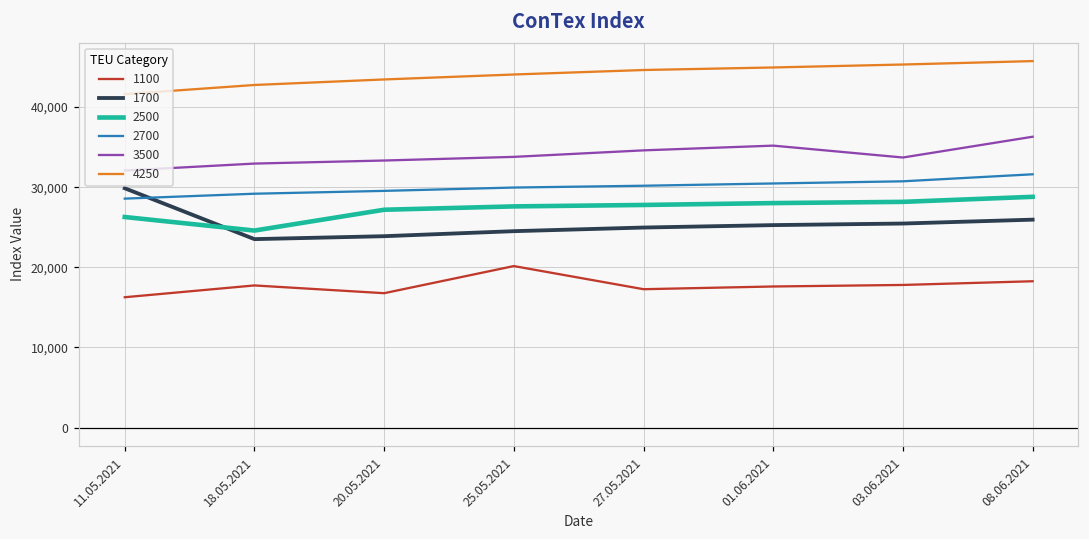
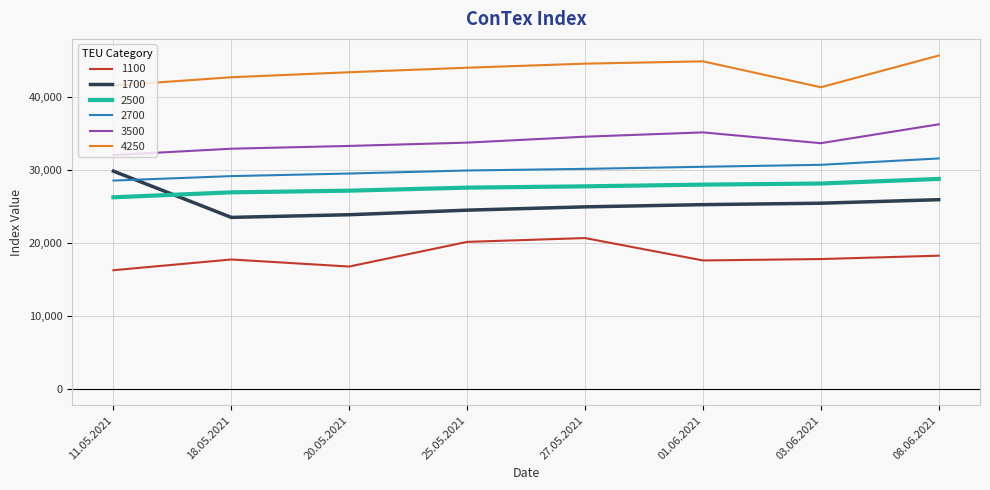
  {
    "1100": {
      "11.05.2021": "16,000",
      "18.05.2021": "18,000",
      "20.05.2021": "17,000",
      "25.05.2021": "20,000",
-     "27.05.2021": "17,000",
+     "27.05.2021": "21,000",
      "01.06.2021": "18,000",
      "03.06.2021": "18,000",
      "08.06.2021": "18,000"
    },
    "1700": {
      "11.05.2021": "30,000",
      "18.05.2021": "24,000",
      "20.05.2021": "24,000",
      "25.05.2021": "25,000",
      "27.05.2021": "25,000",
      "01.06.2021": "25,000",
      "03.06.2021": "25,000",
      "08.06.2021": "26,000"
    },
    "2500": {
      "11.05.2021": "26,000",
-     "18.05.2021": "25,000",
+     "18.05.2021": "27,000",
      "20.05.2021": "27,000",
      "25.05.2021": "28,000",
      "27.05.2021": "28,000",
      "01.06.2021": "28,000",
      "03.06.2021": "28,000",
      "08.06.2021": "29,000"
    },
    "2700": {
      "11.05.2021": "29,000",
      "18.05.2021": "29,000",
      "20.05.2021": "30,000",
      "25.05.2021": "30,000",
      "27.05.2021": "30,000",
      "01.06.2021": "30,000",
      "03.06.2021": "31,000",
      "08.06.2021": "32,000"
    },
    "3500": {
      "18.05.2021": "33,000",
      "20.05.2021": "33,000",
      "25.05.2021": "34,000",
      "27.05.2021": "35,000",
      "01.06.2021": "35,000",
      "03.06.2021": "34,000",
      "08.06.2021": "36,000"
    },
    "4250": {
      "18.05.2021": "43,000",
      "20.05.2021": "43,000",
      "25.05.2021": "44,000",
      "27.05.2021": "45,000",
      "01.06.2021": "45,000",
-     "03.06.2021": "45,000",
+     "03.06.2021": "41,000",
      "08.06.2021": "46,000"
    }
  }
